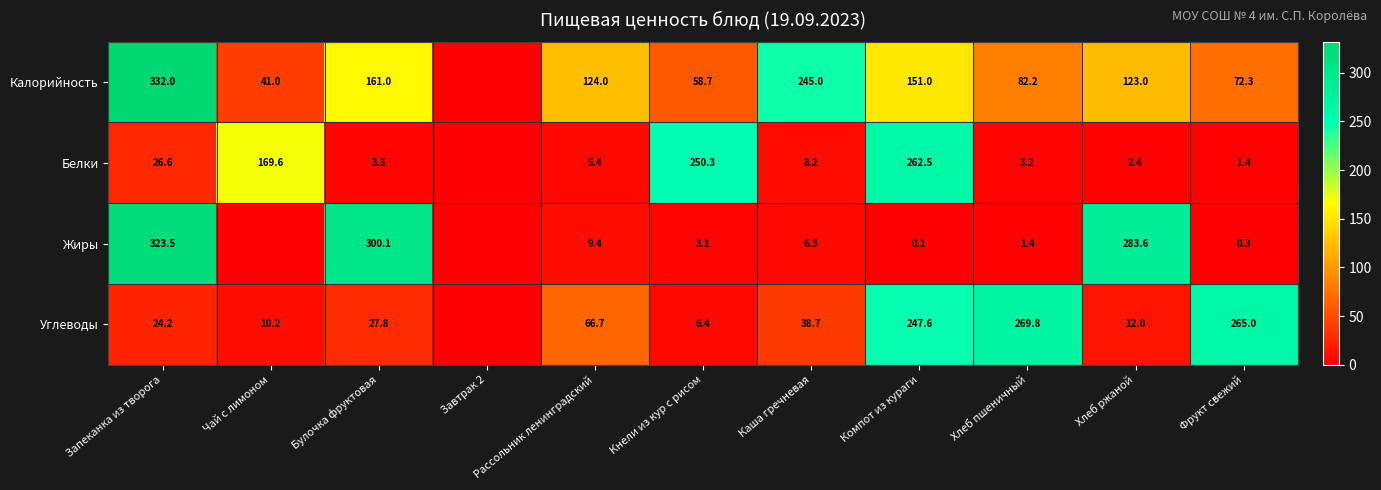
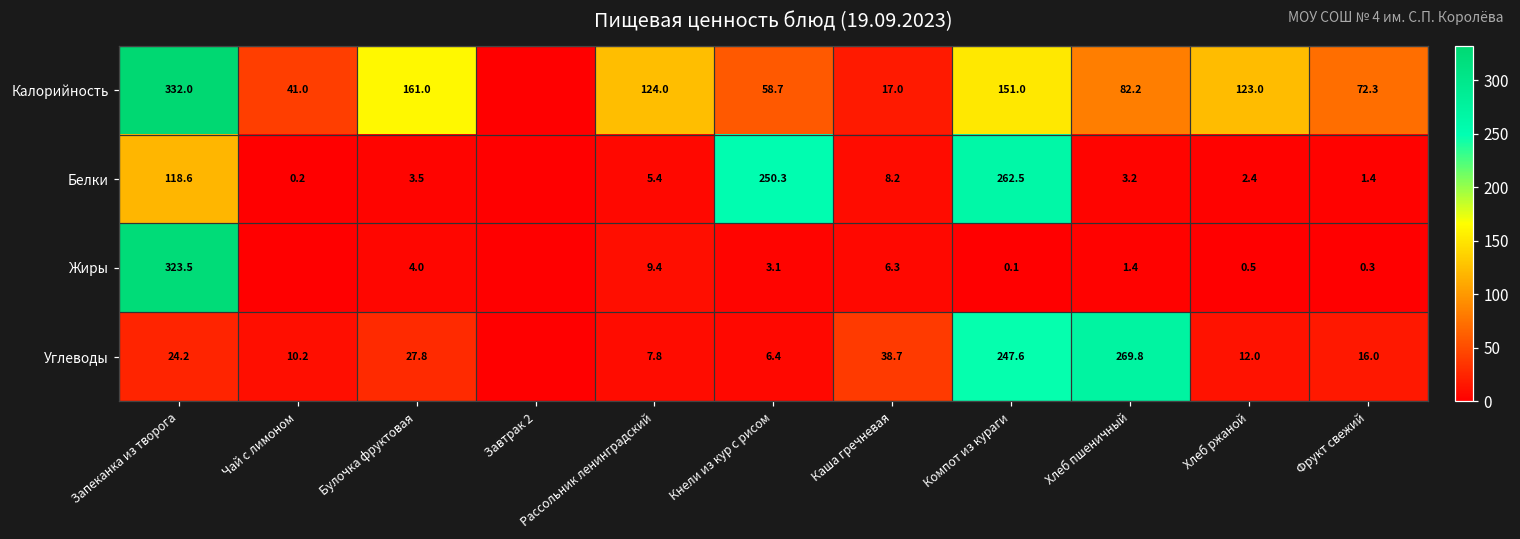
  {
    "Калорийность": {
      "Запеканка из творога": 332.0,
      "Чай с лимоном": 41.0,
      "Булочка фруктовая": 161.0,
      "Рассольник ленинградский": 124.0,
      "Кнели из кур с рисом": 58.7,
-     "Каша гречневая": 245.0,
+     "Каша гречневая": 17.0,
      "Компот из кураги": 151.0,
      "Хлеб пшеничный": 82.2,
      "Хлеб ржаной": 123.0,
      "Фрукт свежий": 72.3
    },
    "Белки": {
-     "Запеканка из творога": 26.6,
-     "Чай с лимоном": 169.6,
+     "Запеканка из творога": 118.6,
+     "Чай с лимоном": 0.2,
      "Булочка фруктовая": 3.5,
      "Рассольник ленинградский": 5.4,
      "Кнели из кур с рисом": 250.3,
      "Каша гречневая": 8.2,
      "Компот из кураги": 262.5,
      "Хлеб пшеничный": 3.2,
      "Хлеб ржаной": 2.4,
      "Фрукт свежий": 1.4
    },
    "Жиры": {
      "Запеканка из творога": 323.5,
-     "Булочка фруктовая": 300.1,
+     "Булочка фруктовая": 4.0,
      "Рассольник ленинградский": 9.4,
      "Кнели из кур с рисом": 3.1,
      "Каша гречневая": 6.3,
      "Компот из кураги": 0.1,
      "Хлеб пшеничный": 1.4,
-     "Хлеб ржаной": 283.6,
+     "Хлеб ржаной": 0.5,
      "Фрукт свежий": 0.3
    },
    "Углеводы": {
      "Запеканка из творога": 24.2,
      "Чай с лимоном": 10.2,
      "Булочка фруктовая": 27.8,
-     "Рассольник ленинградский": 66.7,
+     "Рассольник ленинградский": 7.8,
      "Кнели из кур с рисом": 6.4,
      "Каша гречневая": 38.7,
      "Компот из кураги": 247.6,
      "Хлеб пшеничный": 269.8,
      "Хлеб ржаной": 12.0,
-     "Фрукт свежий": 265.0
+     "Фрукт свежий": 16.0
    }
  }
